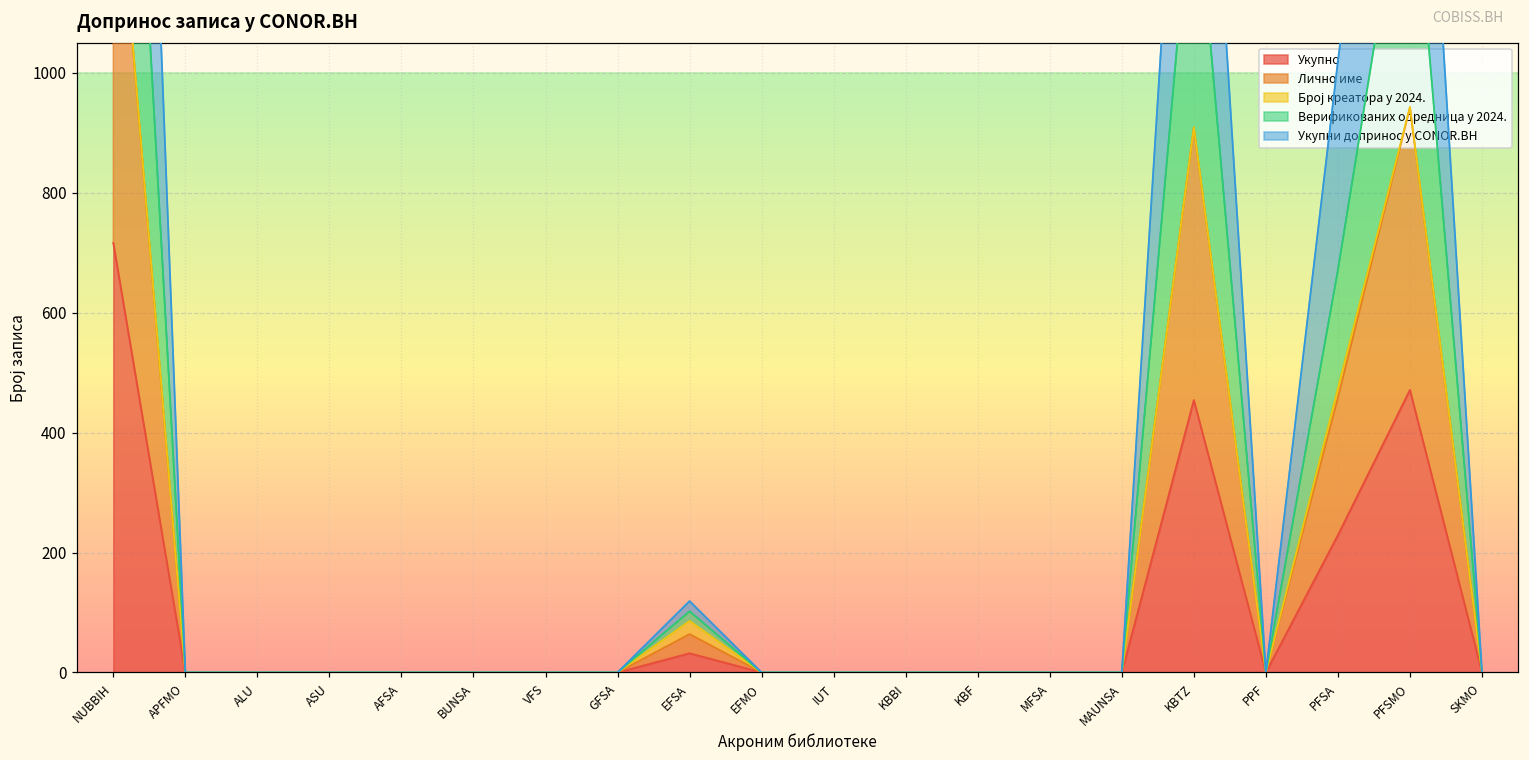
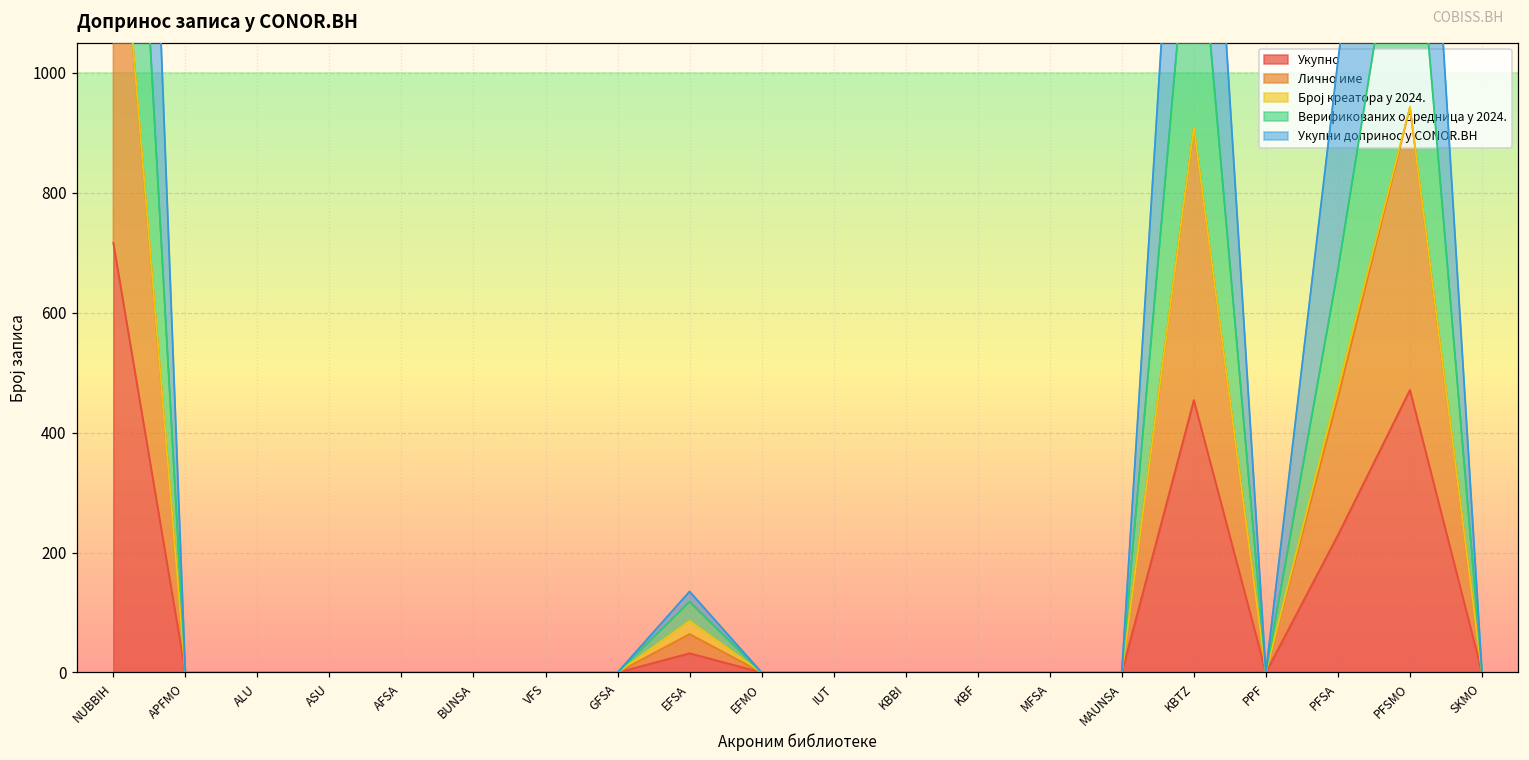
  {
    "Број креатора у 2024.": {
      "EFSA": 20,
      "PFSA": 20
    },
    "Верификованих одредница у 2024.": {
-     "EFSA": 20,
+     "EFSA": 30,
      "PFSA": 200
    },
    "Укупни допринос у CONOR.BH": {
      "EFSA": 20
    }
  }
